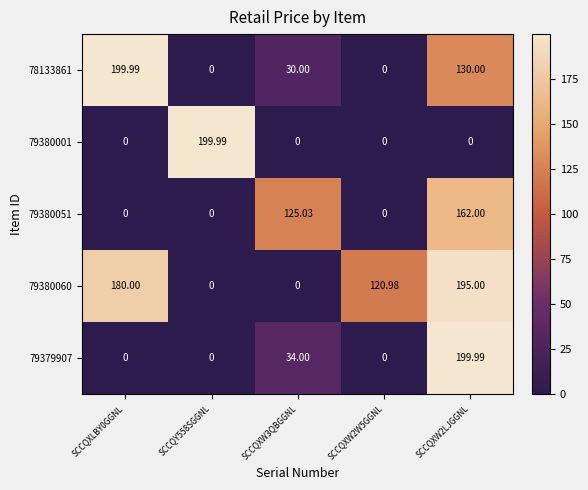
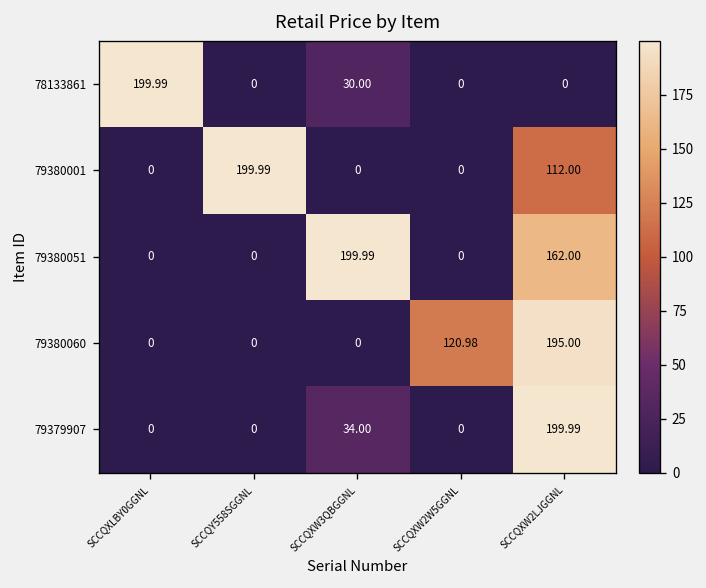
  {
    "78133861": {
      "SCCQXLBY0GGNL": 199.99,
      "SCCQY558SGGNL": 0,
      "SCCQXW3QBGGNL": 30.00,
      "SCCQXW2W5GGNL": 0,
-     "SCCQXW2LJGGNL": 130.00
+     "SCCQXW2LJGGNL": 0
    },
    "79380001": {
      "SCCQXLBY0GGNL": 0,
      "SCCQY558SGGNL": 199.99,
      "SCCQXW3QBGGNL": 0,
      "SCCQXW2W5GGNL": 0,
-     "SCCQXW2LJGGNL": 0
+     "SCCQXW2LJGGNL": 112.00
    },
    "79380051": {
      "SCCQXLBY0GGNL": 0,
      "SCCQY558SGGNL": 0,
-     "SCCQXW3QBGGNL": 125.03,
+     "SCCQXW3QBGGNL": 199.99,
      "SCCQXW2W5GGNL": 0,
      "SCCQXW2LJGGNL": 162.00
    },
    "79380060": {
-     "SCCQXLBY0GGNL": 180.00,
+     "SCCQXLBY0GGNL": 0,
      "SCCQY558SGGNL": 0,
      "SCCQXW3QBGGNL": 0,
      "SCCQXW2W5GGNL": 120.98,
      "SCCQXW2LJGGNL": 195.00
    },
    "79379907": {
      "SCCQXLBY0GGNL": 0,
      "SCCQY558SGGNL": 0,
      "SCCQXW3QBGGNL": 34.00,
      "SCCQXW2W5GGNL": 0,
      "SCCQXW2LJGGNL": 199.99
    }
  }
